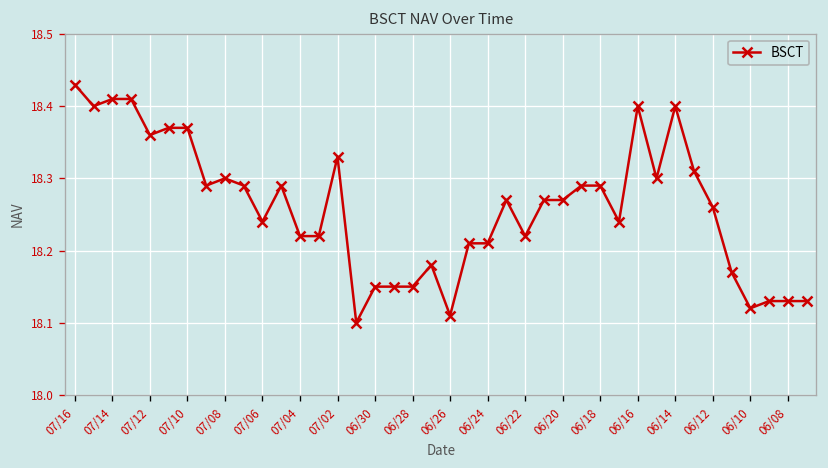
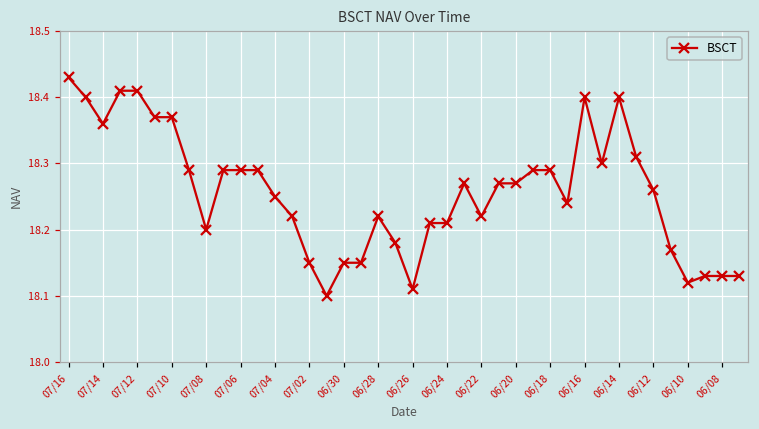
  {
    "07/16": 18.43,
-   "07/14": 18.41,
-   "07/12": 18.36,
+   "07/14": 18.36,
+   "07/12": 18.41,
    "07/10": 18.37,
-   "07/08": 18.3,
-   "07/06": 18.24,
-   "07/04": 18.22,
-   "07/02": 18.33,
+   "07/08": 18.2,
+   "07/06": 18.29,
+   "07/04": 18.25,
+   "07/02": 18.15,
    "06/30": 18.15,
-   "06/28": 18.15,
+   "06/28": 18.22,
    "06/26": 18.11,
    "06/24": 18.21,
    "06/22": 18.22,
    "06/20": 18.27,
    "06/18": 18.29,
    "06/16": 18.40,
    "06/14": 18.40,
    "06/12": 18.26,
    "06/10": 18.12,
    "06/08": 18.13
  }
